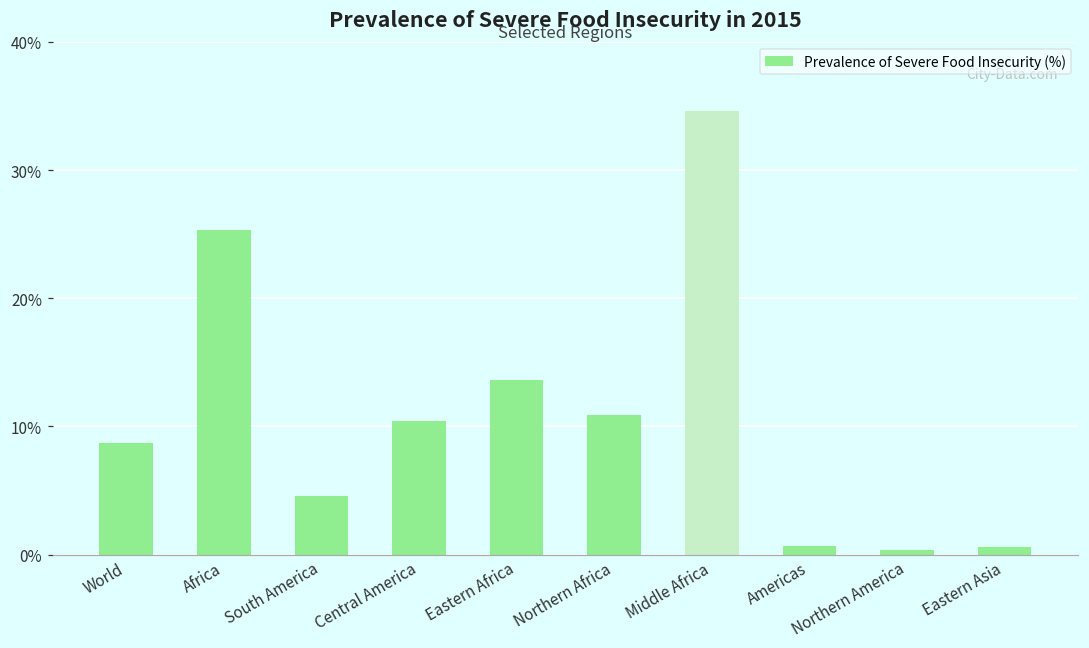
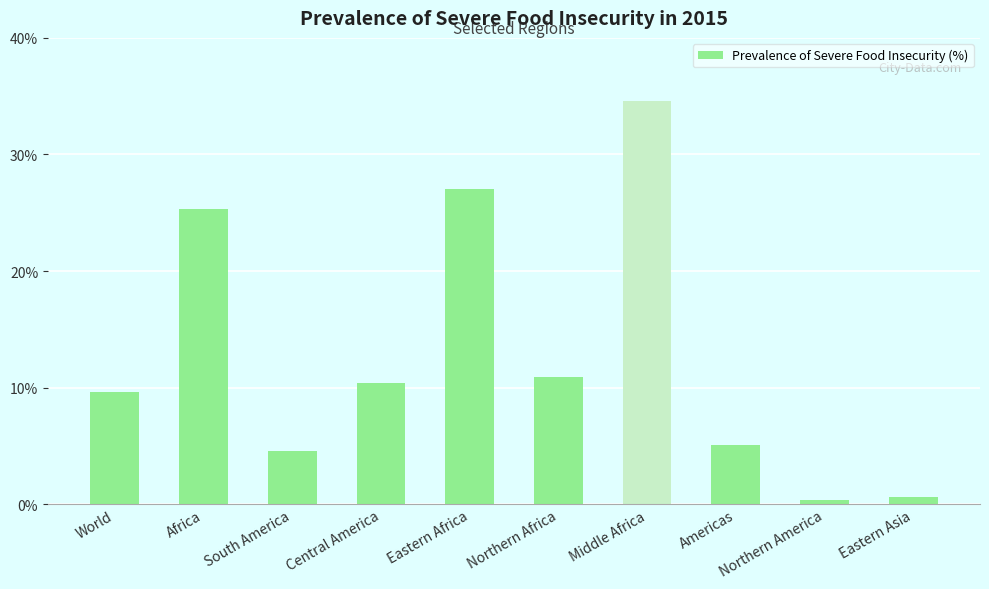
  {
-   "World": "8.7%",
+   "World": "9.6%",
    "Africa": "25.3%",
    "South America": "4.6%",
    "Central America": "10.4%",
-   "Eastern Africa": "13.6%",
+   "Eastern Africa": "27.0%",
    "Northern Africa": "10.9%",
    "Middle Africa": "34.6%",
-   "Americas": "0.7%",
+   "Americas": "5.1%",
    "Northern America": "0.4%",
    "Eastern Asia": "0.6%"
  }
